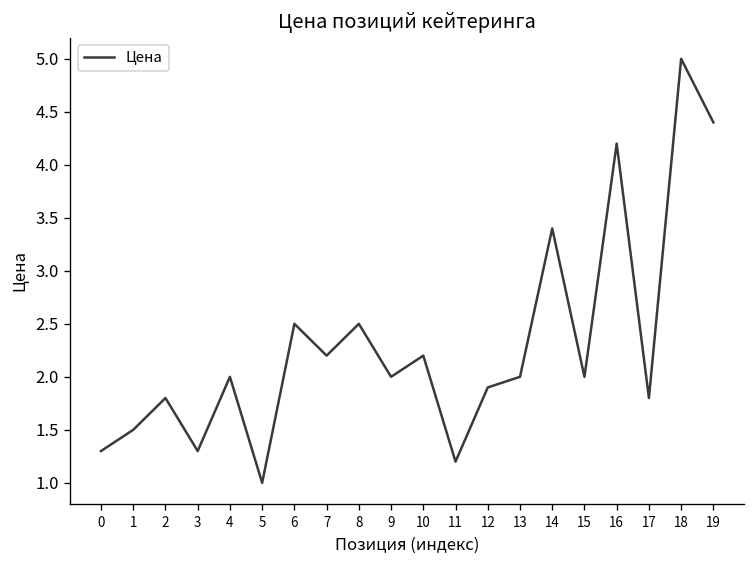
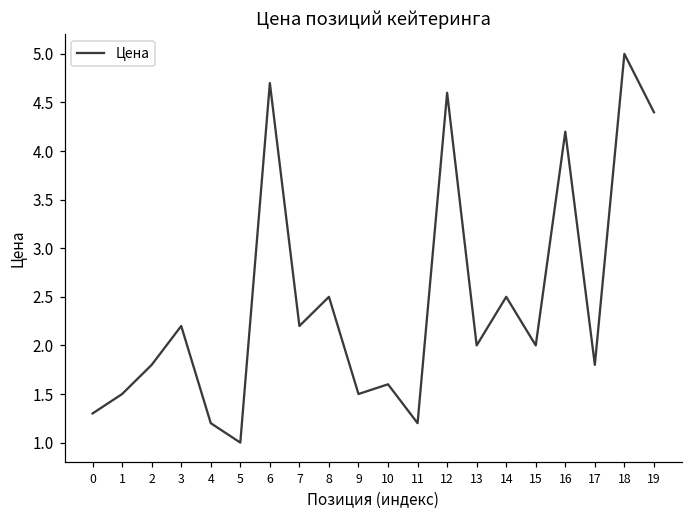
  {
    "0": 1.3,
    "1": 1.5,
    "2": 1.8,
-   "3": 1.3,
-   "4": 2.0,
+   "3": 2.2,
+   "4": 1.2,
    "5": 1.0,
-   "6": 2.5,
+   "6": 4.7,
    "7": 2.2,
    "8": 2.5,
-   "9": 2.0,
-   "10": 2.2,
+   "9": 1.5,
+   "10": 1.6,
    "11": 1.2,
-   "12": 1.9,
+   "12": 4.6,
    "13": 2.0,
-   "14": 3.4,
+   "14": 2.5,
    "15": 2.0,
    "16": 4.2,
    "17": 1.8,
    "18": 5.0,
    "19": 4.4
  }
